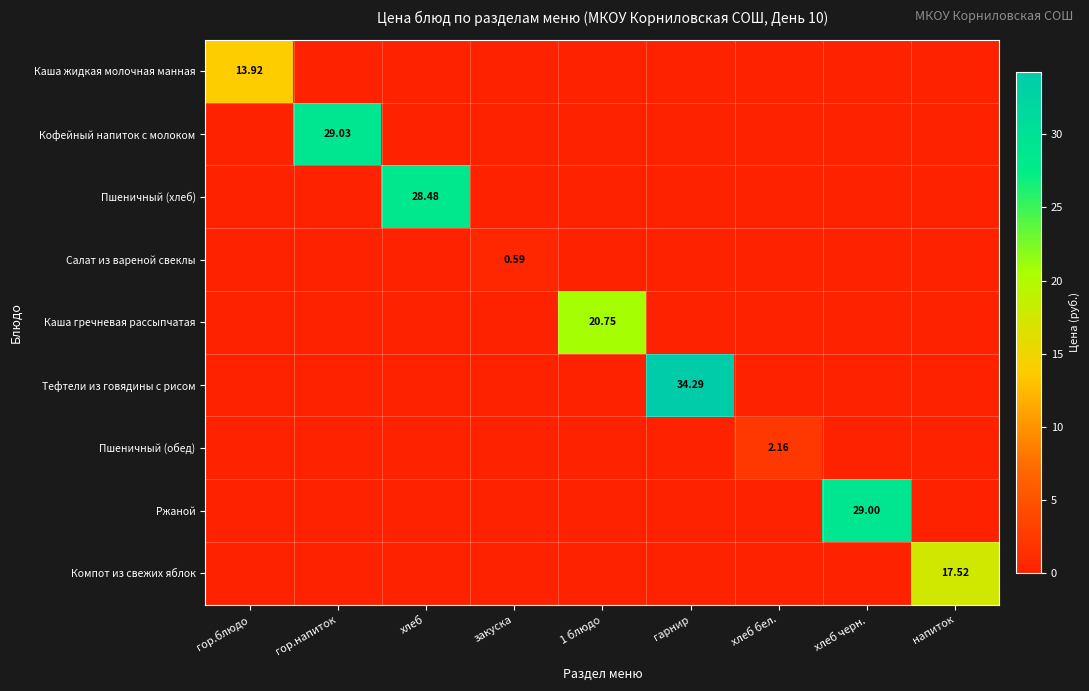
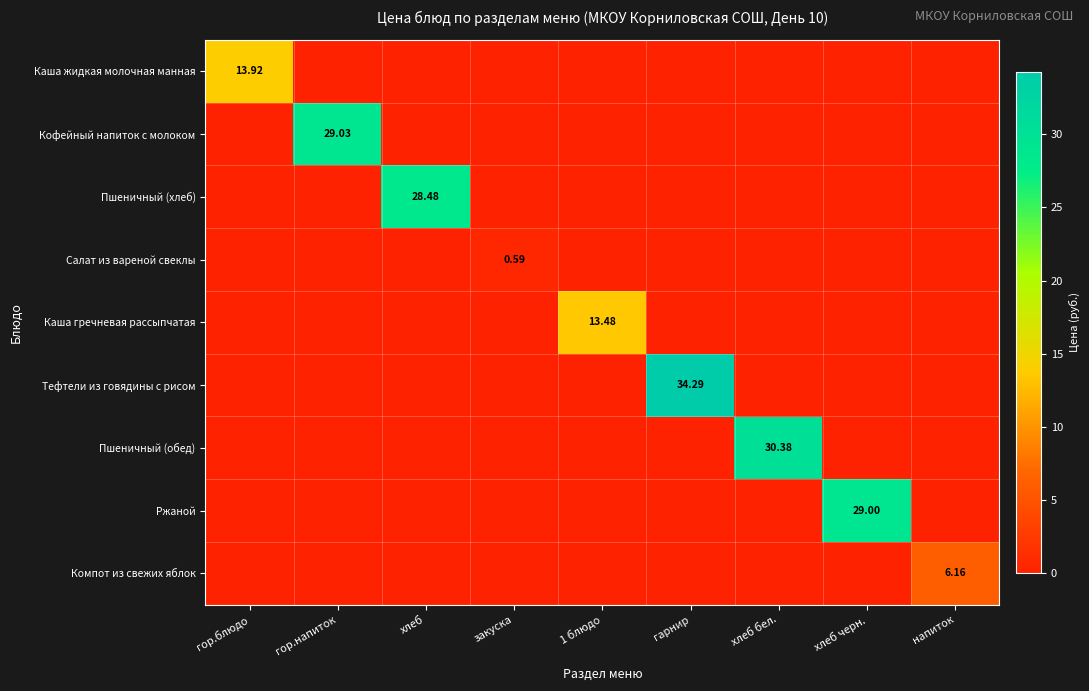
  {
    "Каша жидкая молочная манная": {
      "гор.блюдо": 13.92
    },
    "Кофейный напиток с молоком": {
      "гор.напиток": 29.03
    },
    "Пшеничный (хлеб)": {
      "хлеб": 28.48
    },
    "Салат из вареной свеклы": {
      "закуска": 0.59
    },
    "Каша гречневая рассыпчатая": {
-     "1 блюдо": 20.75
+     "1 блюдо": 13.48
    },
    "Тефтели из говядины с рисом": {
      "гарнир": 34.29
    },
    "Пшеничный (обед)": {
-     "хлеб бел.": 2.16
+     "хлеб бел.": 30.38
    },
    "Ржаной": {
      "хлеб черн.": 29.00
    },
    "Компот из свежих яблок": {
-     "напиток": 17.52
+     "напиток": 6.16
    }
  }
